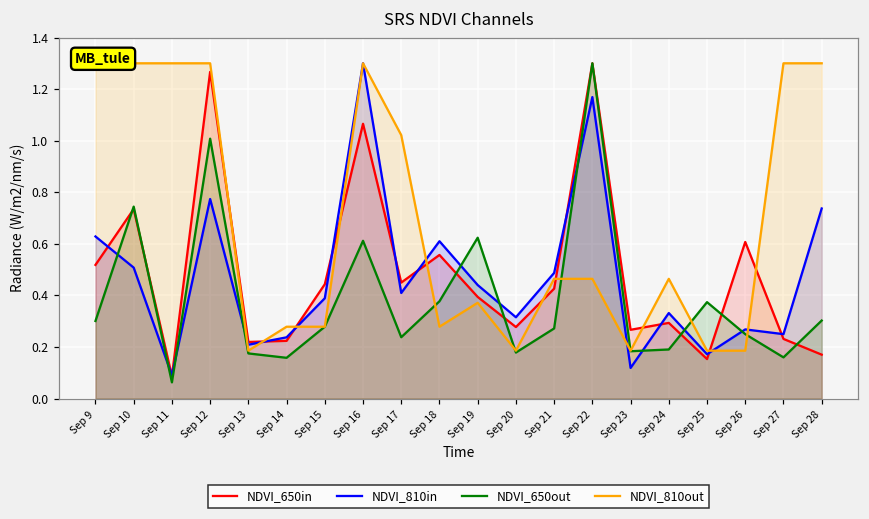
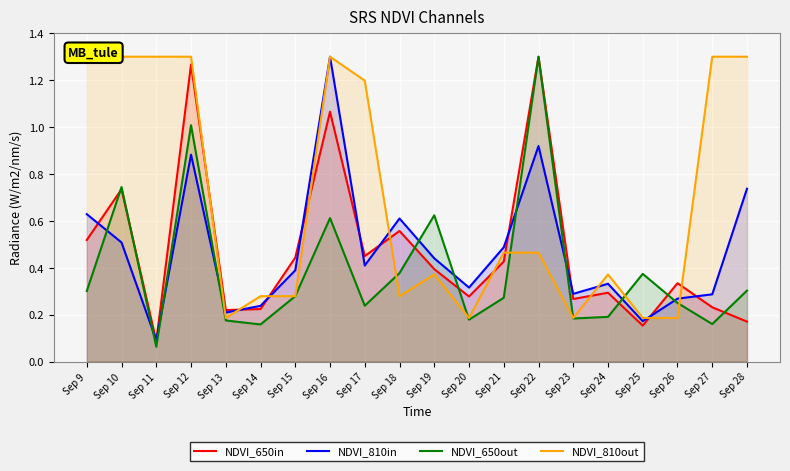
  {
    "NDVI_650in": {
      "Sep 9": 0.52,
      "Sep 12": 1.27,
      "Sep 14": 0.22,
      "Sep 15": 0.44,
      "Sep 16": 1.07,
      "Sep 17": 0.45,
      "Sep 18": 0.56,
      "Sep 19": 0.39,
      "Sep 20": 0.28,
      "Sep 21": 0.43,
      "Sep 23": 0.27,
      "Sep 24": 0.29,
      "Sep 25": 0.15,
-     "Sep 26": 0.61,
+     "Sep 26": 0.33,
      "Sep 27": 0.23,
      "Sep 28": 0.17
    },
    "NDVI_810in": {
      "Sep 9": 0.63,
      "Sep 10": 0.51,
-     "Sep 12": 0.77,
+     "Sep 12": 0.88,
      "Sep 14": 0.24,
      "Sep 15": 0.39,
      "Sep 17": 0.41,
      "Sep 18": 0.61,
      "Sep 19": 0.44,
      "Sep 20": 0.32,
      "Sep 21": 0.49,
-     "Sep 22": 1.17,
-     "Sep 23": 0.12,
+     "Sep 22": 0.92,
+     "Sep 23": 0.29,
      "Sep 24": 0.33,
      "Sep 25": 0.17,
      "Sep 26": 0.27,
-     "Sep 27": 0.25,
+     "Sep 27": 0.29,
      "Sep 28": 0.74
    },
    "NDVI_650out": {
      "Sep 9": 0.30,
      "Sep 11": 0.06,
      "Sep 12": 1.01,
      "Sep 14": 0.16,
      "Sep 16": 0.61,
      "Sep 17": 0.24,
      "Sep 18": 0.38,
      "Sep 19": 0.62,
      "Sep 21": 0.27,
      "Sep 24": 0.19,
      "Sep 25": 0.37,
      "Sep 26": 0.25,
      "Sep 27": 0.16,
      "Sep 28": 0.30
    },
    "NDVI_810out": {
      "Sep 11": 1.30,
      "Sep 12": 1.30,
      "Sep 14": 0.28,
-     "Sep 17": 1.02,
+     "Sep 17": 1.20,
      "Sep 18": 0.28,
      "Sep 19": 0.37,
      "Sep 21": 0.46,
      "Sep 22": 0.46,
-     "Sep 24": 0.46,
+     "Sep 24": 0.37,
      "Sep 25": 0.19,
      "Sep 26": 0.19,
      "Sep 27": 1.30,
      "Sep 28": 1.30
    }
  }
